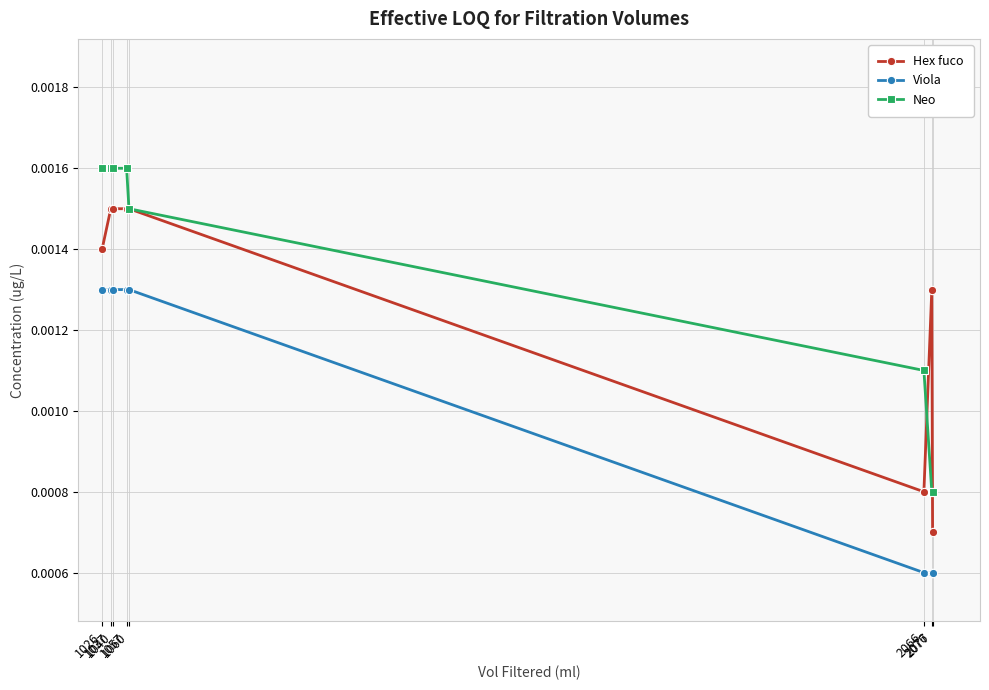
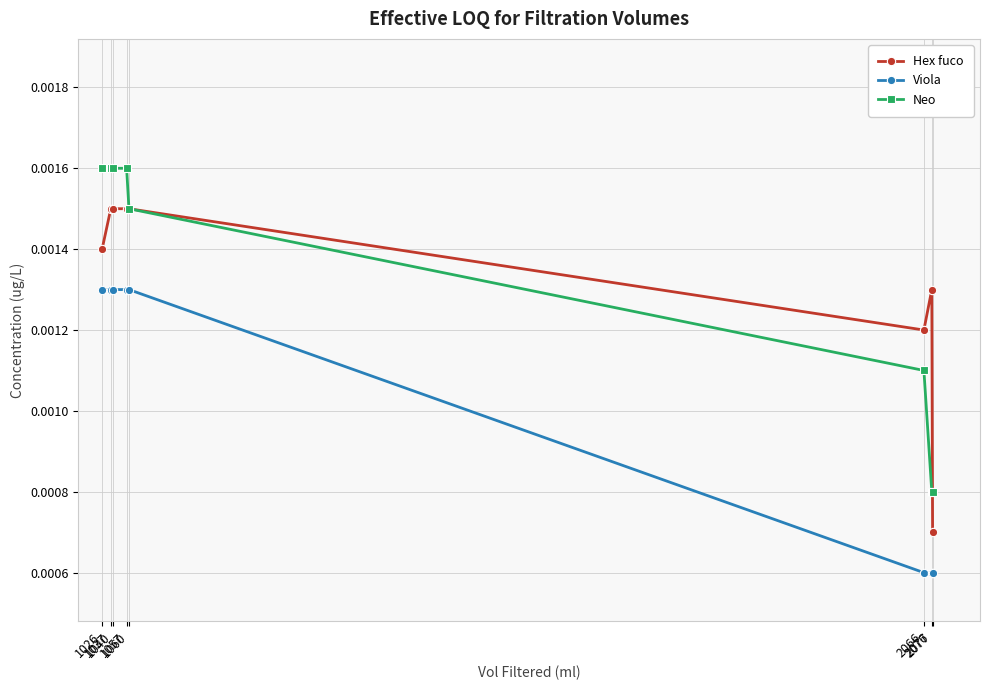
  {
    "Hex fuco": {
      "1026": 0.0014,
      "1037": 0.0015,
      "1040": 0.0015,
-     "2066": 0.0008,
+     "2066": 0.0012,
      "2076": 0.0013,
      "2077": 0.0007
    },
    "Viola": {
      "1026": 0.0013,
      "1037": 0.0013,
      "1040": 0.0013,
      "1057": 0.0013,
      "1060": 0.0013,
      "2066": 0.0006,
      "2076": 0.0006,
      "2077": 0.0006
    },
    "Neo": {
      "1026": 0.0016,
      "1037": 0.0016,
      "1040": 0.0016,
      "1057": 0.0016,
      "2066": 0.0011,
      "2076": 0.0008,
      "2077": 0.0008
    }
  }
